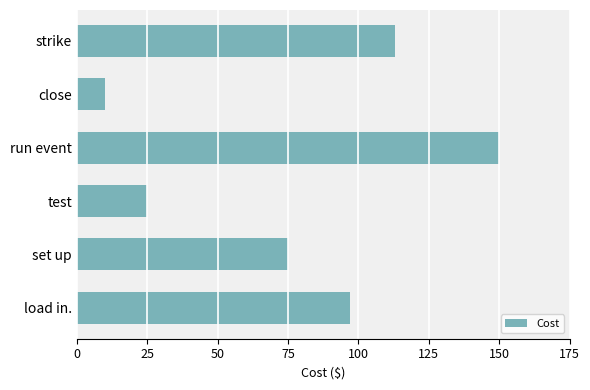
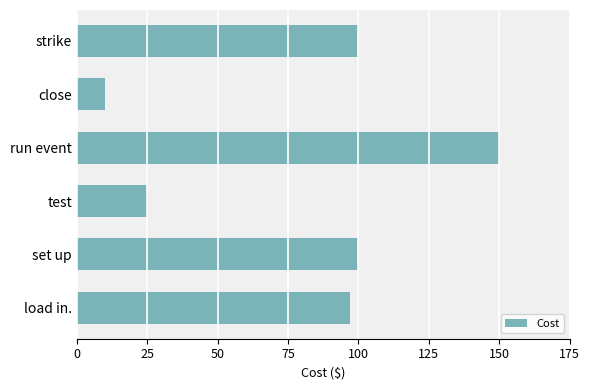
  {
-   "strike": 113,
+   "strike": 100,
    "close": 10,
    "run event": 150,
    "test": 25,
-   "set up": 75,
+   "set up": 100,
    "load in.": 97
  }
